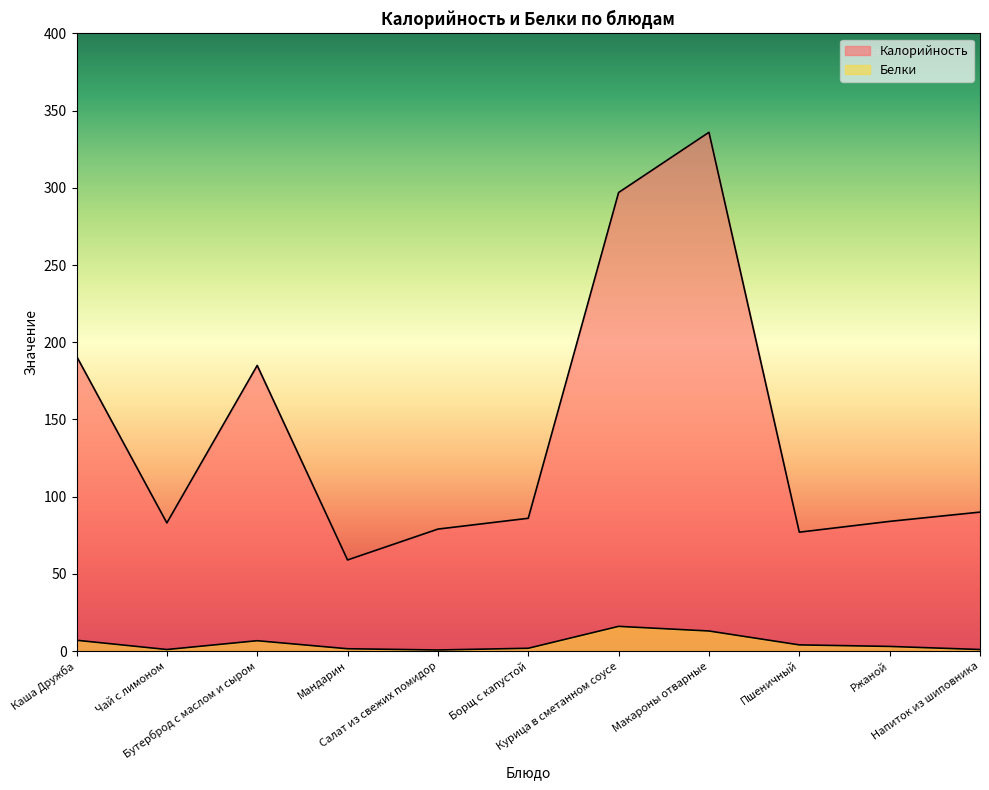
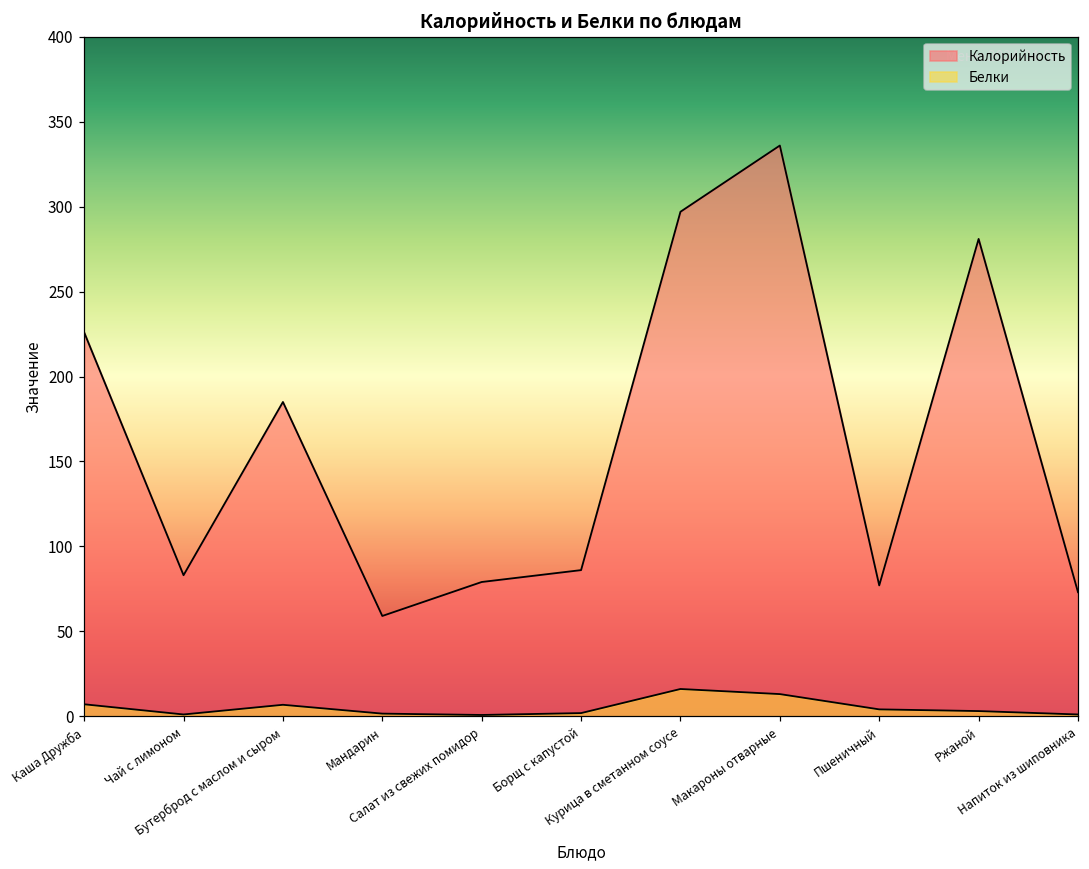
  {
    "Калорийность": {
-     "Каша Дружба": 191,
+     "Каша Дружба": 226,
      "Чай с лимоном": 83,
      "Бутерброд с маслом и сыром": 185,
      "Мандарин": 59,
      "Салат из свежих помидор": 79,
      "Борщ с капустой": 86,
      "Курица в сметанном соусе": 297,
      "Макароны отварные": 336,
      "Пшеничный": 77,
-     "Ржаной": 84,
-     "Напиток из шиповника": 90
+     "Ржаной": 281,
+     "Напиток из шиповника": 73
    },
    "Белки": {
      "Каша Дружба": 7,
      "Чай с лимоном": 1,
      "Бутерброд с маслом и сыром": 7,
      "Мандарин": 2,
      "Салат из свежих помидор": 1,
      "Борщ с капустой": 2,
      "Курица в сметанном соусе": 16,
      "Макароны отварные": 13,
      "Пшеничный": 4,
      "Ржаной": 3,
      "Напиток из шиповника": 1
    }
  }
